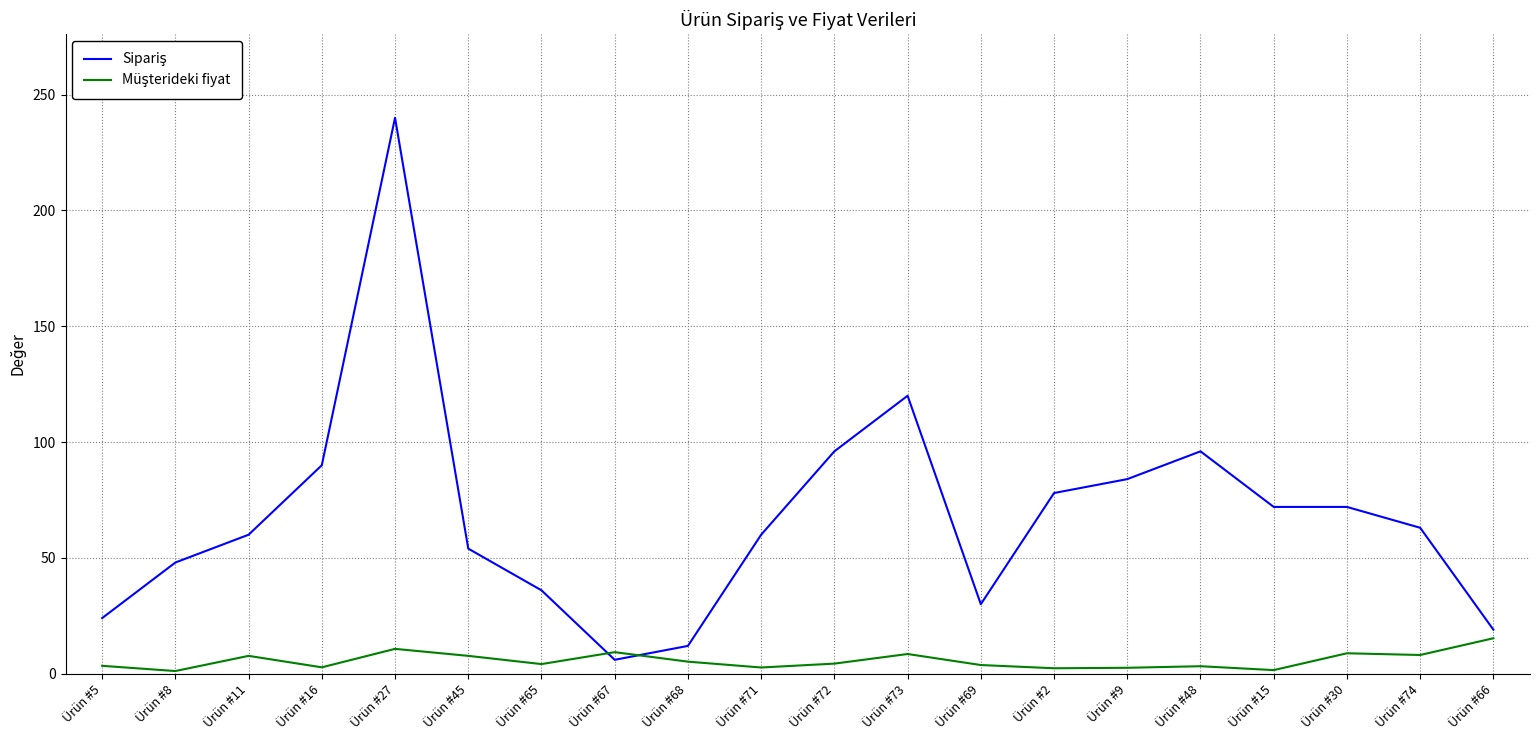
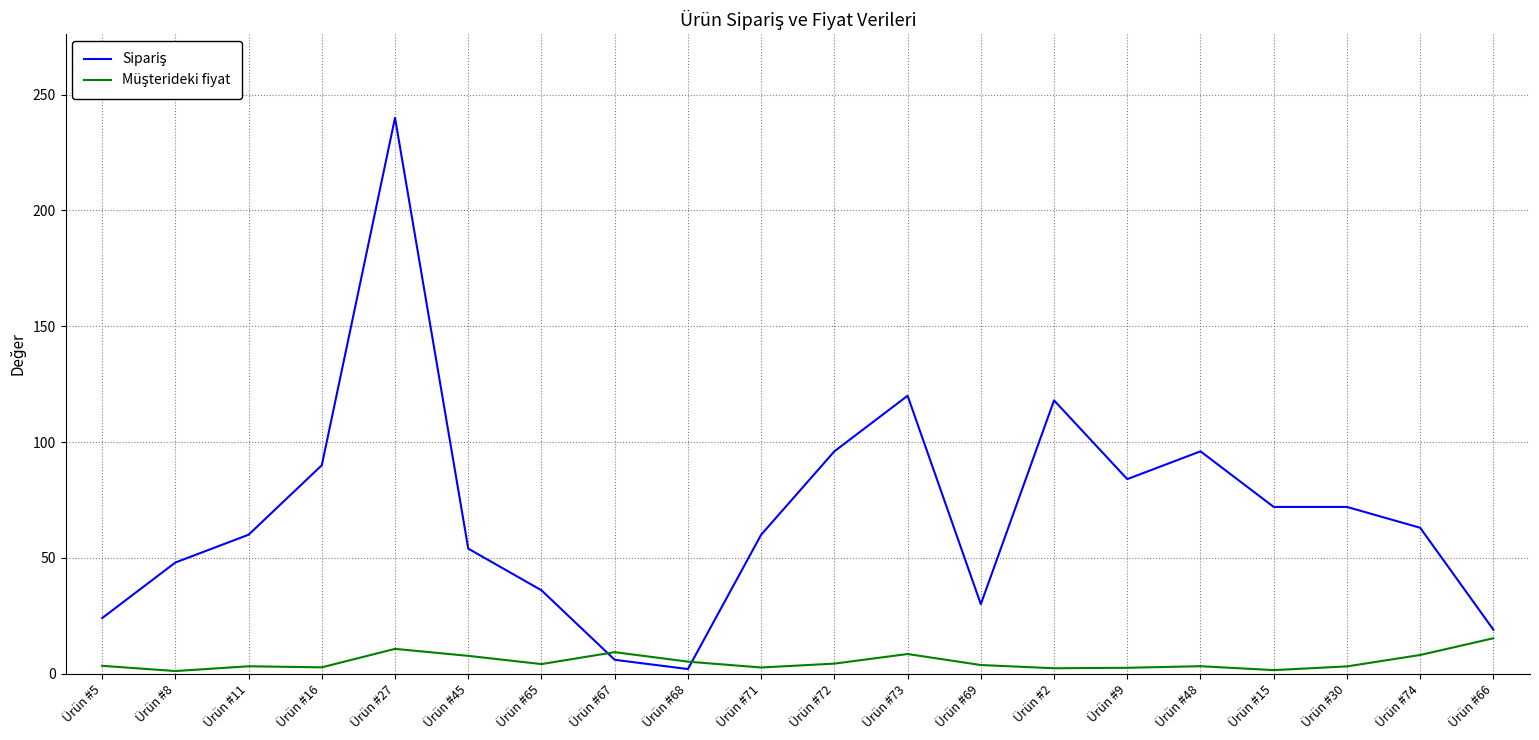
  {
    "Sipariş": {
      "Ürün #5": 24,
      "Ürün #8": 48,
      "Ürün #11": 60,
      "Ürün #16": 90,
      "Ürün #27": 240,
      "Ürün #45": 54,
      "Ürün #65": 36,
      "Ürün #67": 6,
-     "Ürün #68": 12,
+     "Ürün #68": 2,
      "Ürün #71": 60,
      "Ürün #72": 96,
      "Ürün #73": 120,
      "Ürün #69": 30,
-     "Ürün #2": 78,
+     "Ürün #2": 118,
      "Ürün #9": 84,
      "Ürün #48": 96,
      "Ürün #15": 72,
      "Ürün #30": 72,
      "Ürün #74": 63,
      "Ürün #66": 19
    },
    "Müşterideki fiyat": {
      "Ürün #5": 3,
      "Ürün #8": 1,
-     "Ürün #11": 8,
+     "Ürün #11": 3,
      "Ürün #16": 3,
      "Ürün #27": 11,
      "Ürün #45": 8,
      "Ürün #65": 4,
      "Ürün #67": 9,
      "Ürün #68": 5,
      "Ürün #71": 3,
      "Ürün #72": 4,
      "Ürün #73": 9,
      "Ürün #69": 4,
      "Ürün #2": 2,
      "Ürün #9": 3,
      "Ürün #48": 3,
      "Ürün #15": 2,
-     "Ürün #30": 9,
+     "Ürün #30": 3,
      "Ürün #74": 8,
      "Ürün #66": 15
    }
  }
